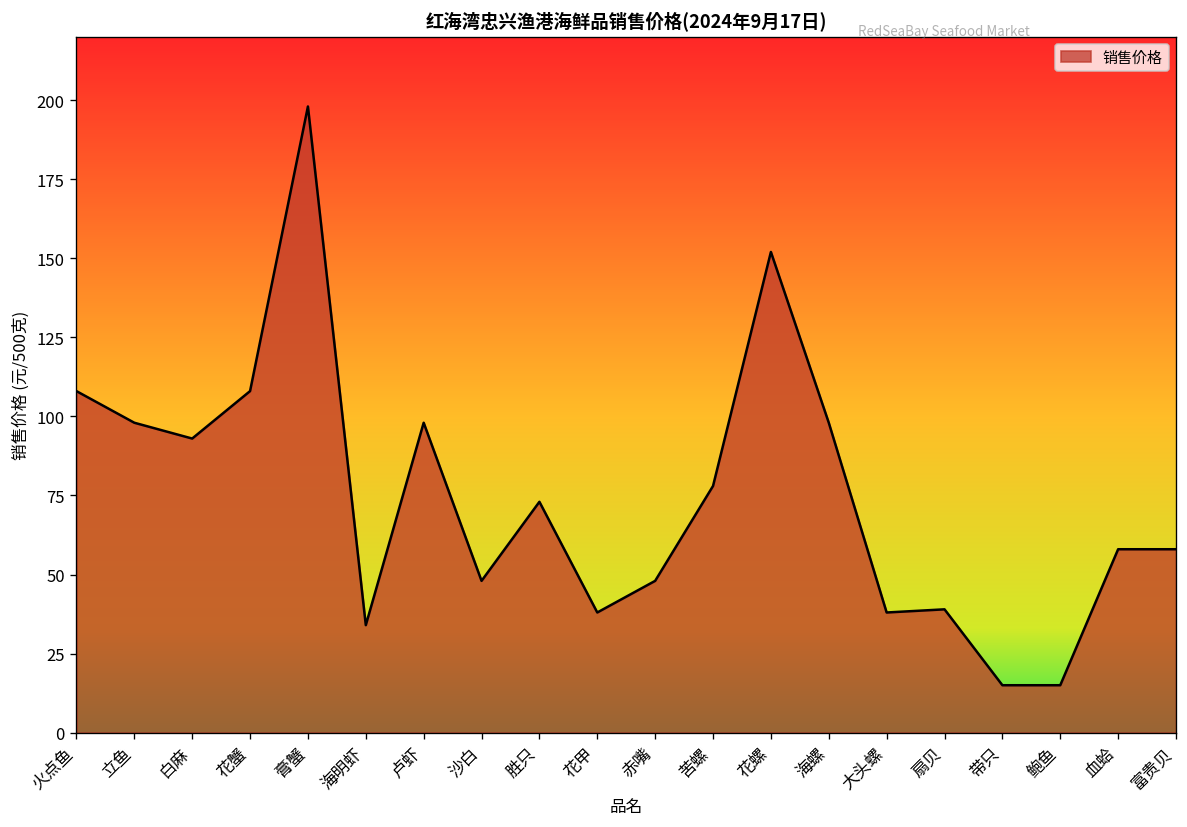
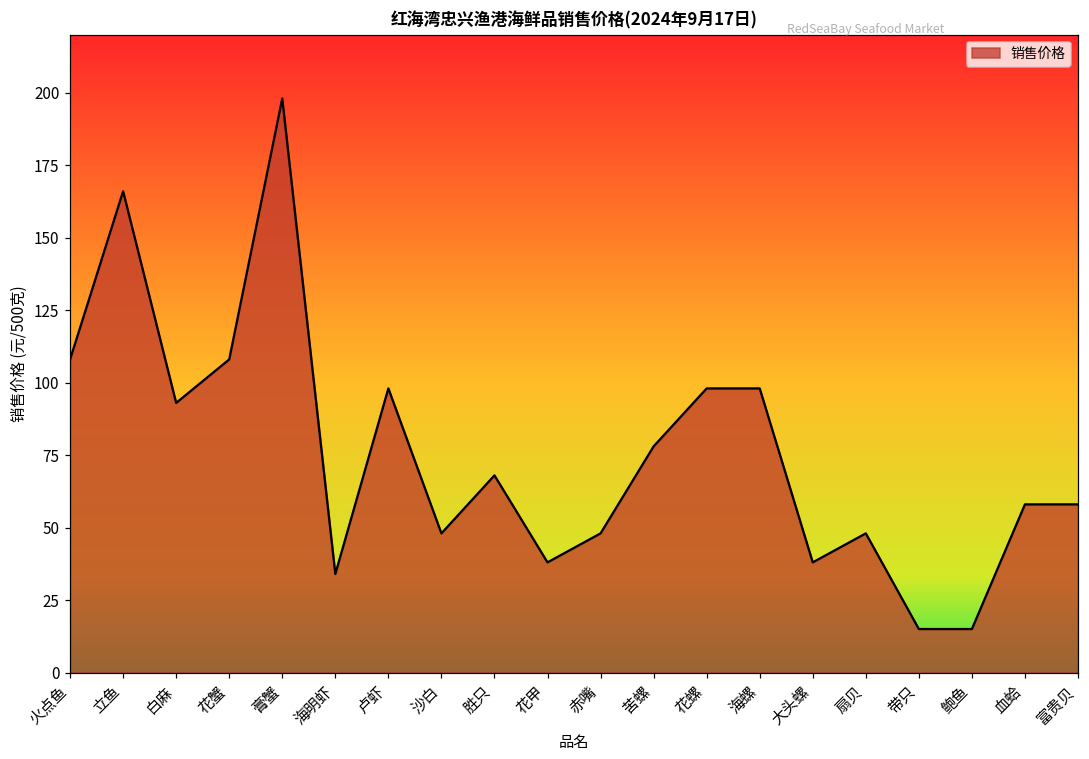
  {
    "火点鱼": 108,
-   "立鱼": 98,
+   "立鱼": 166,
    "白麻": 93,
    "花蟹": 108,
    "膏蟹": 198,
    "海明虾": 34,
    "卢虾": 98,
    "沙白": 48,
-   "胜只": 73,
+   "胜只": 68,
    "花甲": 38,
    "赤嘴": 48,
    "苦螺": 78,
-   "花螺": 152,
+   "花螺": 98,
    "海螺": 98,
    "大头螺": 38,
-   "扇贝": 39,
+   "扇贝": 48,
    "带只": 15,
    "鲍鱼": 15,
    "血蛤": 58,
    "富贵贝": 58
  }
